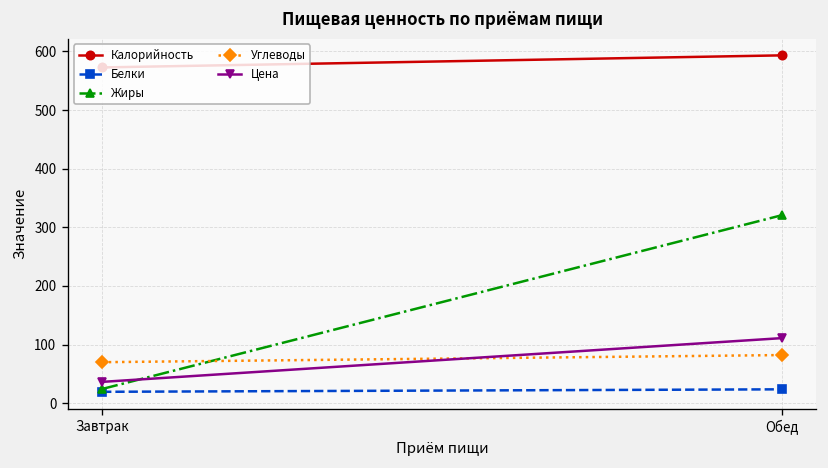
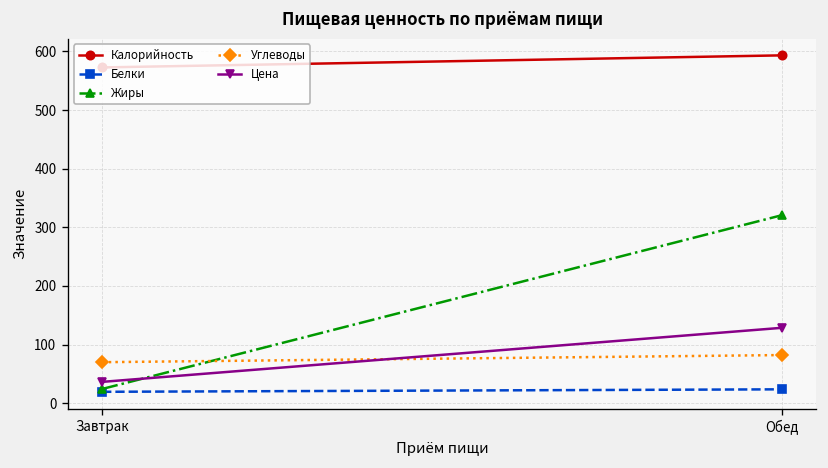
  {
    "Калорийность": {
      "Обед": 590
    },
    "Белки": {
      "Обед": 20
    },
    "Жиры": {
      "Обед": 320
    },
    "Углеводы": {
      "Завтрак": 70,
      "Обед": 80
    },
    "Цена": {
      "Завтрак": 40,
-     "Обед": 110
+     "Обед": 130
    }
  }
